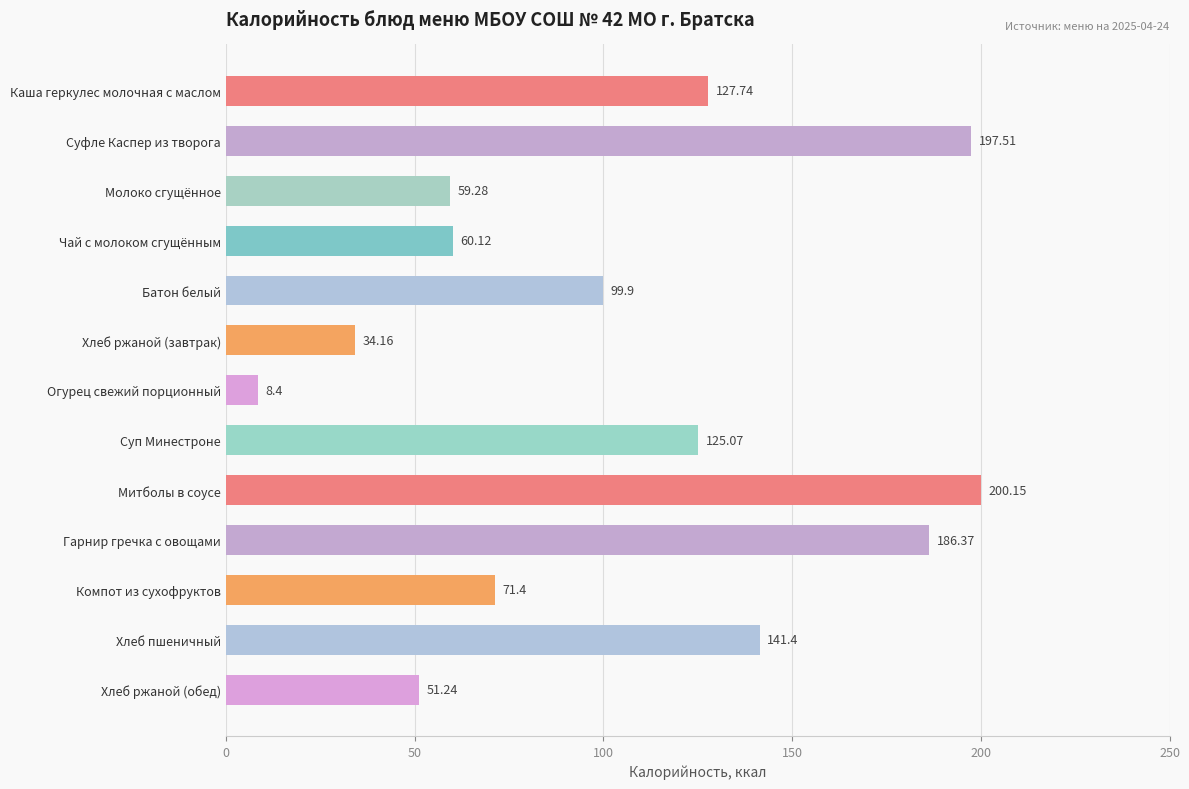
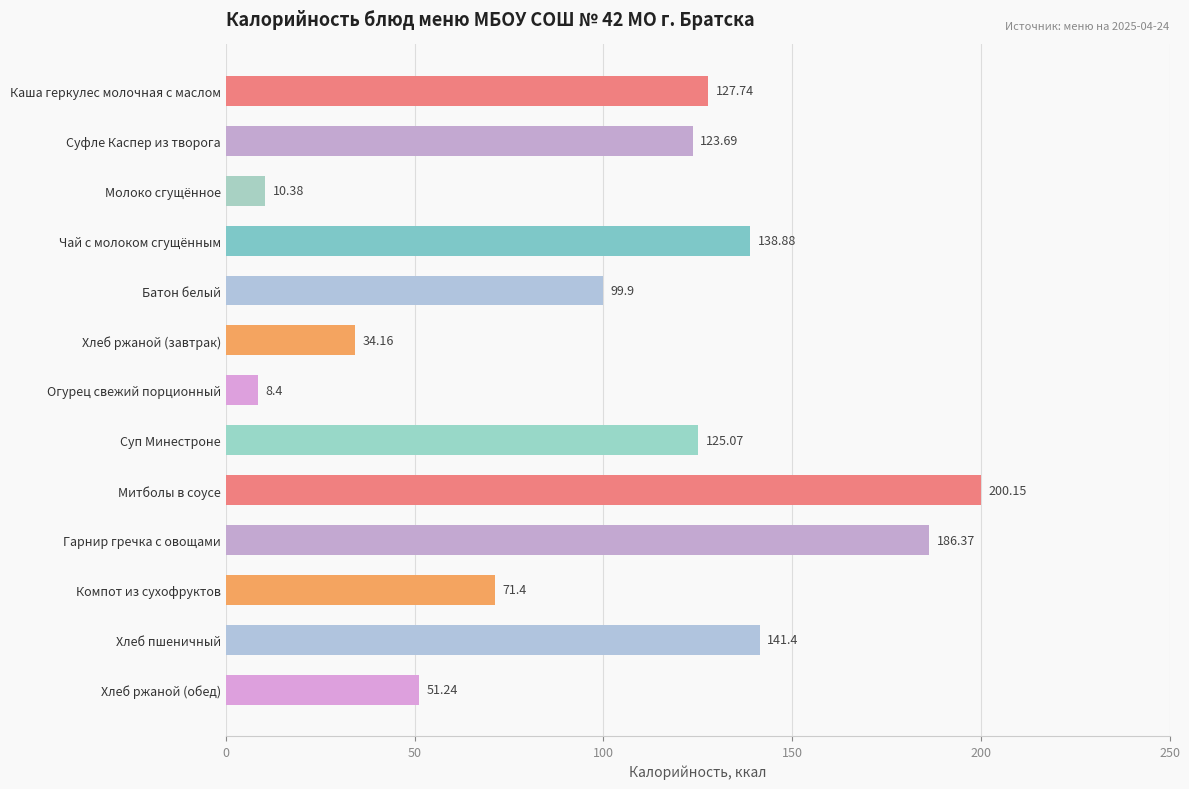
  {
    "Каша геркулес молочная с маслом": 127.74,
-   "Суфле Каспер из творога": 197.51,
-   "Молоко сгущённое": 59.28,
-   "Чай с молоком сгущённым": 60.12,
+   "Суфле Каспер из творога": 123.69,
+   "Молоко сгущённое": 10.38,
+   "Чай с молоком сгущённым": 138.88,
    "Батон белый": 99.9,
    "Хлеб ржаной (завтрак)": 34.16,
    "Огурец свежий порционный": 8.4,
    "Суп Минестроне": 125.07,
    "Митболы в соусе": 200.15,
    "Гарнир гречка с овощами": 186.37,
    "Компот из сухофруктов": 71.4,
    "Хлеб пшеничный": 141.4,
    "Хлеб ржаной (обед)": 51.24
  }
